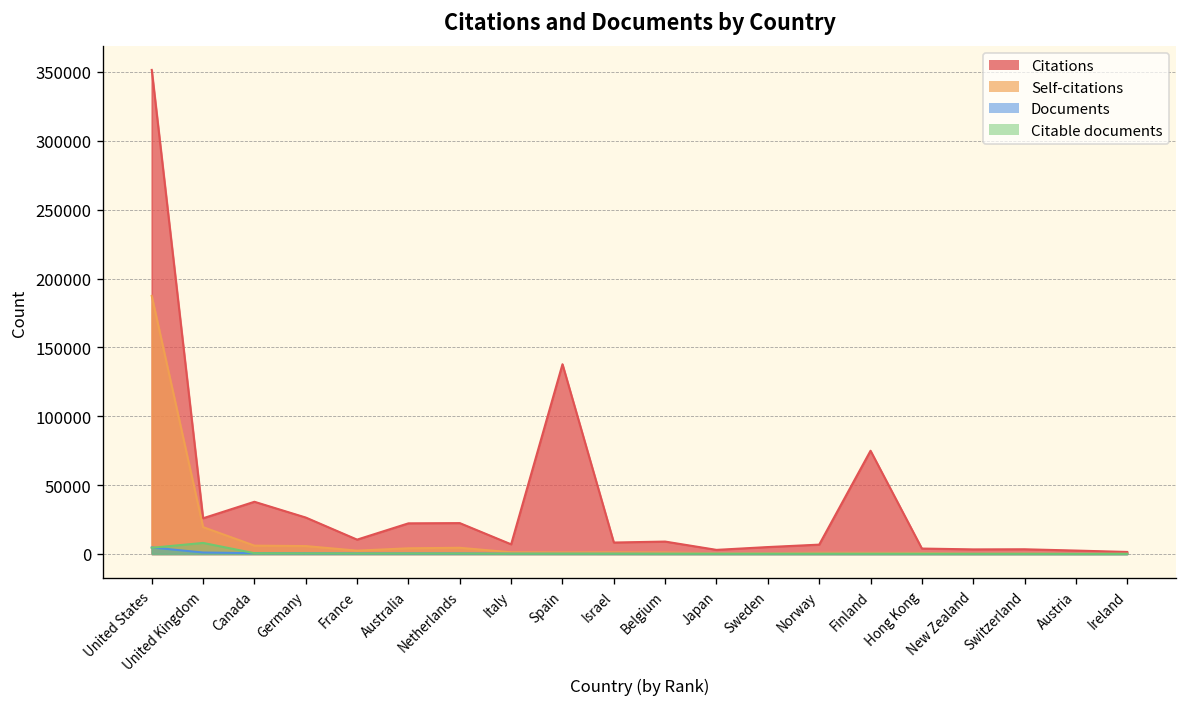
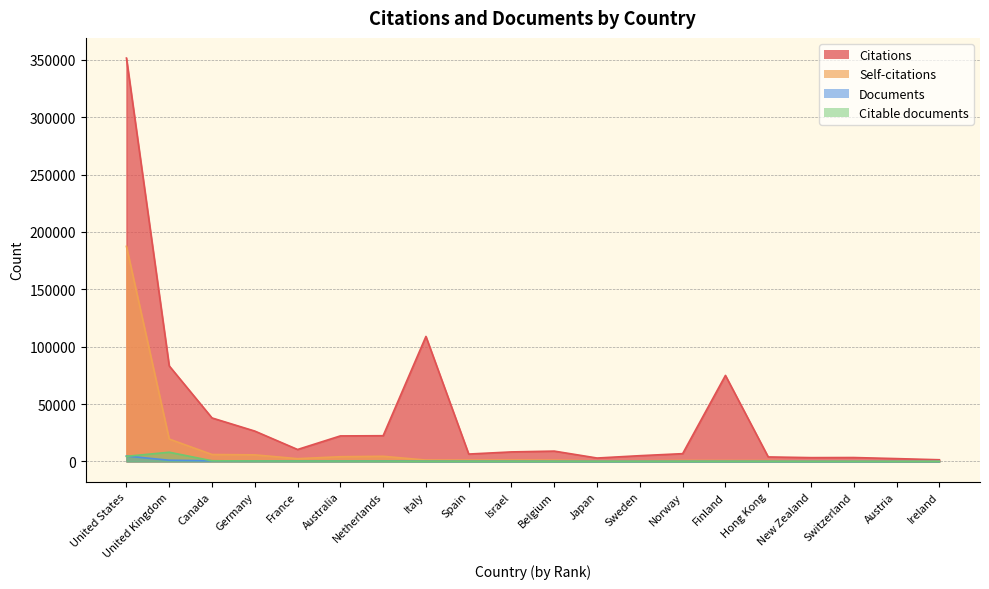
  {
    "Citations": {
      "United States": 352000,
-     "United Kingdom": 26000,
+     "United Kingdom": 83000,
      "Canada": 38000,
      "Germany": 26000,
      "France": 10000,
      "Australia": 22000,
      "Netherlands": 22000,
-     "Italy": 7000,
-     "Spain": 138000,
+     "Italy": 109000,
+     "Spain": 6000,
      "Israel": 8000,
      "Belgium": 9000,
      "Japan": 3000,
      "Sweden": 5000,
      "Norway": 7000,
      "Finland": 75000,
      "Hong Kong": 4000,
      "New Zealand": 3000,
      "Switzerland": 3000,
      "Austria": 2000
    },
    "Self-citations": {
      "United States": 187000,
      "United Kingdom": 20000,
      "Canada": 6000,
      "Germany": 6000,
      "Australia": 4000,
      "Netherlands": 4000
    },
    "Documents": {
      "United Kingdom": 1000
    },
    "Citable documents": {
      "United Kingdom": 8000
    }
  }
